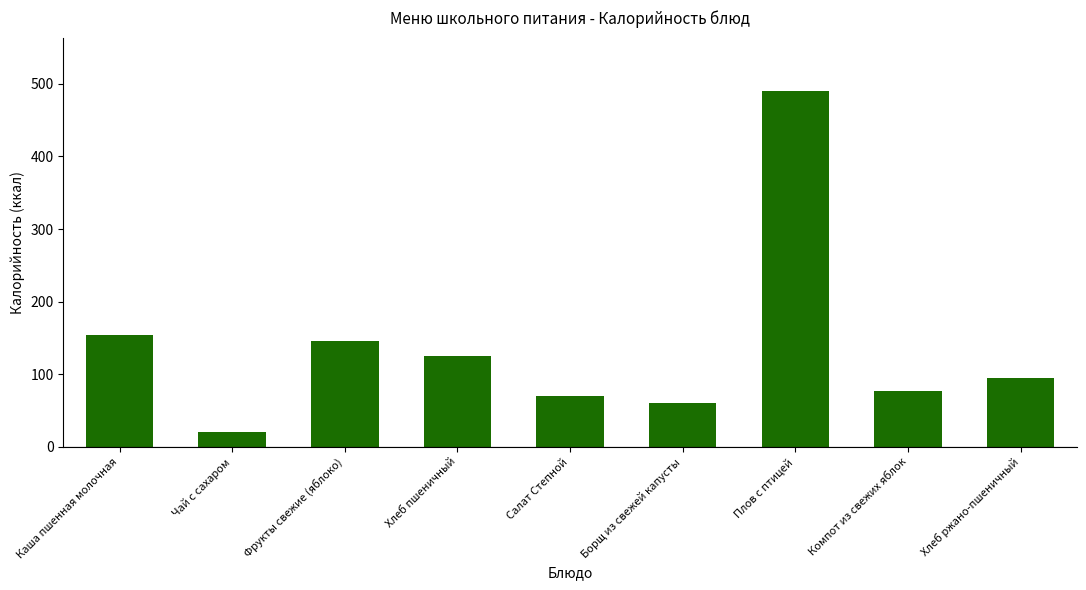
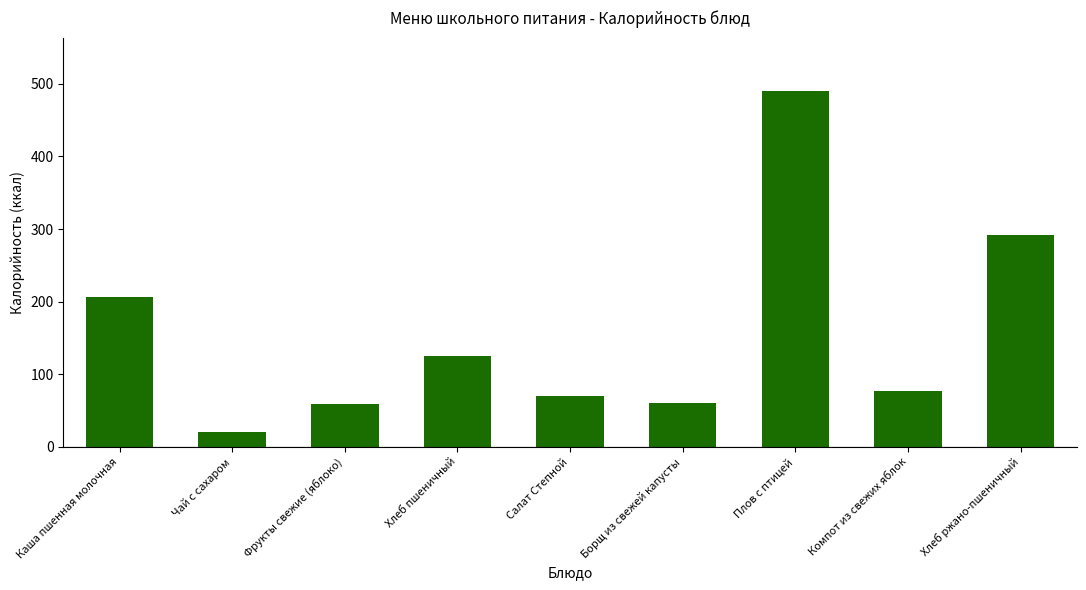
  {
-   "Каша пшенная молочная": 150,
+   "Каша пшенная молочная": 210,
    "Чай с сахаром": 20,
-   "Фрукты свежие (яблоко)": 150,
+   "Фрукты свежие (яблоко)": 60,
    "Хлеб пшеничный": 130,
    "Салат Степной": 70,
    "Борщ из свежей капусты": 60,
    "Плов с птицей": 490,
    "Компот из свежих яблок": 80,
-   "Хлеб ржано-пшеничный": 90
+   "Хлеб ржано-пшеничный": 290
  }
